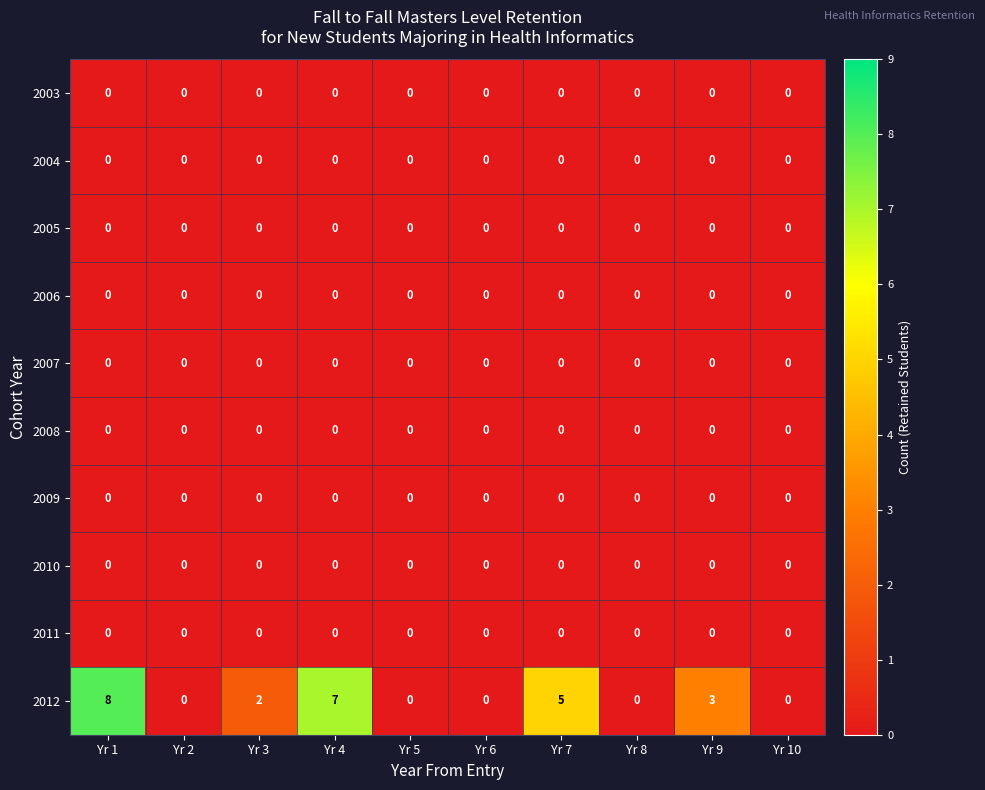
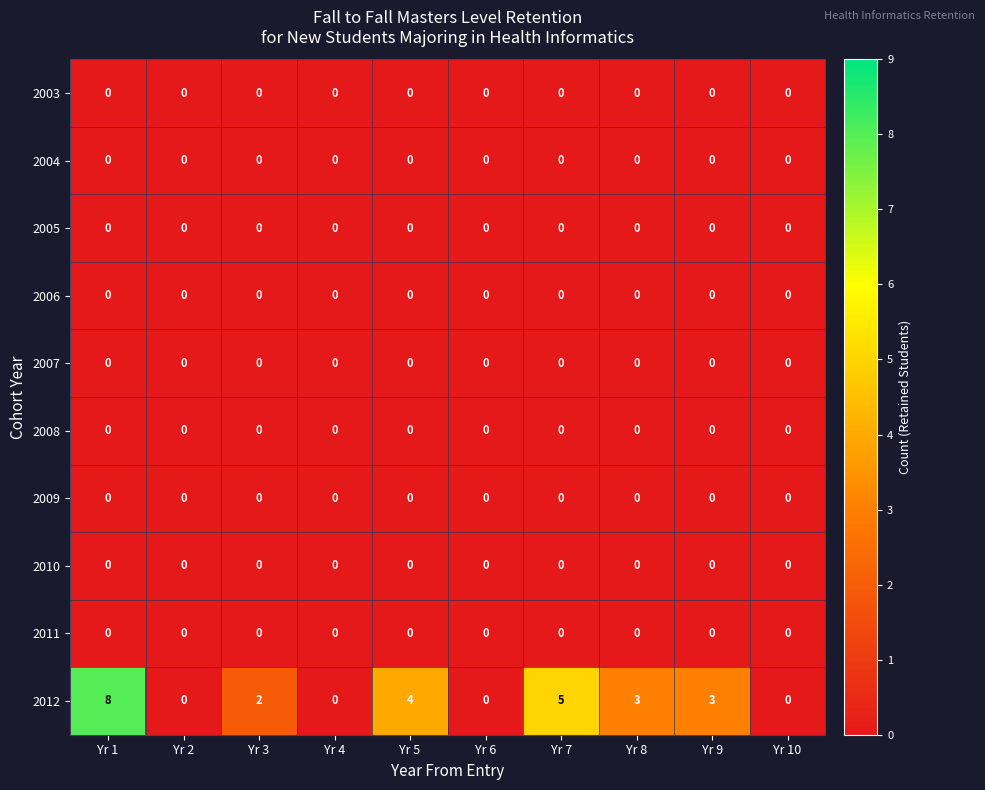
  {
    "2003": {
      "Yr 1": 0,
      "Yr 2": 0,
      "Yr 3": 0,
      "Yr 4": 0,
      "Yr 5": 0,
      "Yr 6": 0,
      "Yr 7": 0,
      "Yr 8": 0,
      "Yr 9": 0,
      "Yr 10": 0
    },
    "2004": {
      "Yr 1": 0,
      "Yr 2": 0,
      "Yr 3": 0,
      "Yr 4": 0,
      "Yr 5": 0,
      "Yr 6": 0,
      "Yr 7": 0,
      "Yr 8": 0,
      "Yr 9": 0,
      "Yr 10": 0
    },
    "2005": {
      "Yr 1": 0,
      "Yr 2": 0,
      "Yr 3": 0,
      "Yr 4": 0,
      "Yr 5": 0,
      "Yr 6": 0,
      "Yr 7": 0,
      "Yr 8": 0,
      "Yr 9": 0,
      "Yr 10": 0
    },
    "2006": {
      "Yr 1": 0,
      "Yr 2": 0,
      "Yr 3": 0,
      "Yr 4": 0,
      "Yr 5": 0,
      "Yr 6": 0,
      "Yr 7": 0,
      "Yr 8": 0,
      "Yr 9": 0,
      "Yr 10": 0
    },
    "2007": {
      "Yr 1": 0,
      "Yr 2": 0,
      "Yr 3": 0,
      "Yr 4": 0,
      "Yr 5": 0,
      "Yr 6": 0,
      "Yr 7": 0,
      "Yr 8": 0,
      "Yr 9": 0,
      "Yr 10": 0
    },
    "2008": {
      "Yr 1": 0,
      "Yr 2": 0,
      "Yr 3": 0,
      "Yr 4": 0,
      "Yr 5": 0,
      "Yr 6": 0,
      "Yr 7": 0,
      "Yr 8": 0,
      "Yr 9": 0,
      "Yr 10": 0
    },
    "2009": {
      "Yr 1": 0,
      "Yr 2": 0,
      "Yr 3": 0,
      "Yr 4": 0,
      "Yr 5": 0,
      "Yr 6": 0,
      "Yr 7": 0,
      "Yr 8": 0,
      "Yr 9": 0,
      "Yr 10": 0
    },
    "2010": {
      "Yr 1": 0,
      "Yr 2": 0,
      "Yr 3": 0,
      "Yr 4": 0,
      "Yr 5": 0,
      "Yr 6": 0,
      "Yr 7": 0,
      "Yr 8": 0,
      "Yr 9": 0,
      "Yr 10": 0
    },
    "2011": {
      "Yr 1": 0,
      "Yr 2": 0,
      "Yr 3": 0,
      "Yr 4": 0,
      "Yr 5": 0,
      "Yr 6": 0,
      "Yr 7": 0,
      "Yr 8": 0,
      "Yr 9": 0,
      "Yr 10": 0
    },
    "2012": {
      "Yr 1": 8,
      "Yr 2": 0,
      "Yr 3": 2,
-     "Yr 4": 7,
-     "Yr 5": 0,
+     "Yr 4": 0,
+     "Yr 5": 4,
      "Yr 6": 0,
      "Yr 7": 5,
-     "Yr 8": 0,
+     "Yr 8": 3,
      "Yr 9": 3,
      "Yr 10": 0
    }
  }
